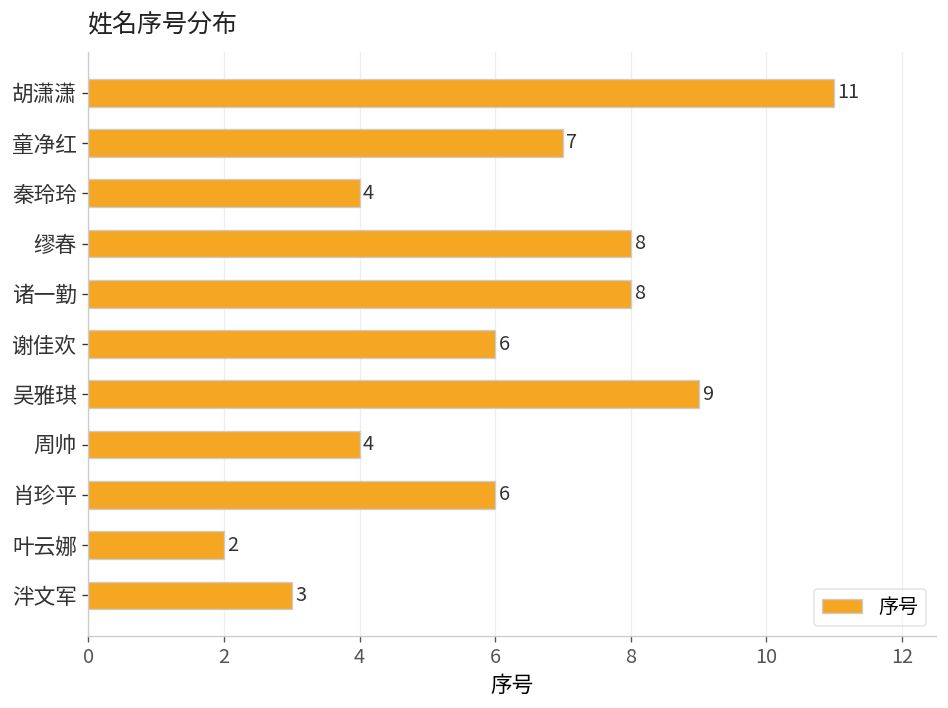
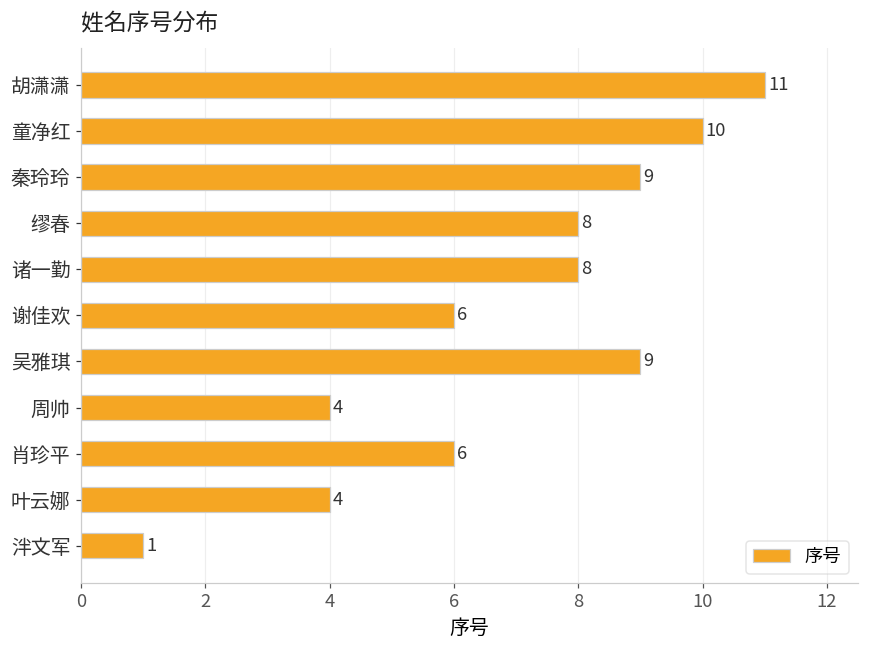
  {
    "胡潇潇": 11,
-   "童净红": 7,
-   "秦玲玲": 4,
+   "童净红": 10,
+   "秦玲玲": 9,
    "缪春": 8,
    "诸一勤": 8,
    "谢佳欢": 6,
    "吴雅琪": 9,
    "周帅": 4,
    "肖珍平": 6,
-   "叶云娜": 2,
-   "泮文军": 3
+   "叶云娜": 4,
+   "泮文军": 1
  }
